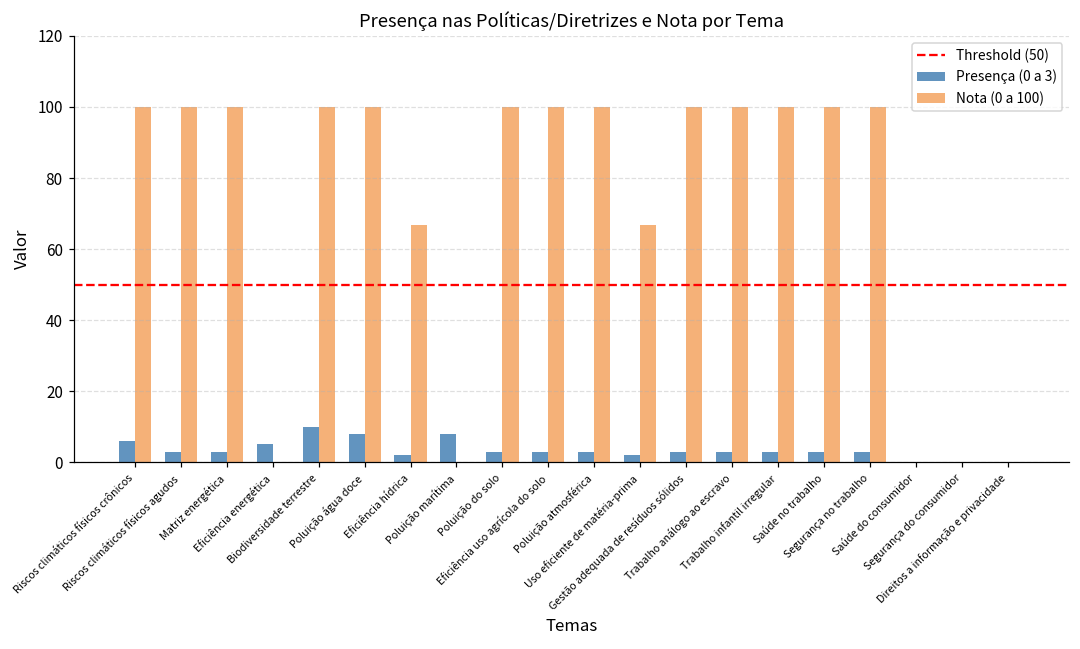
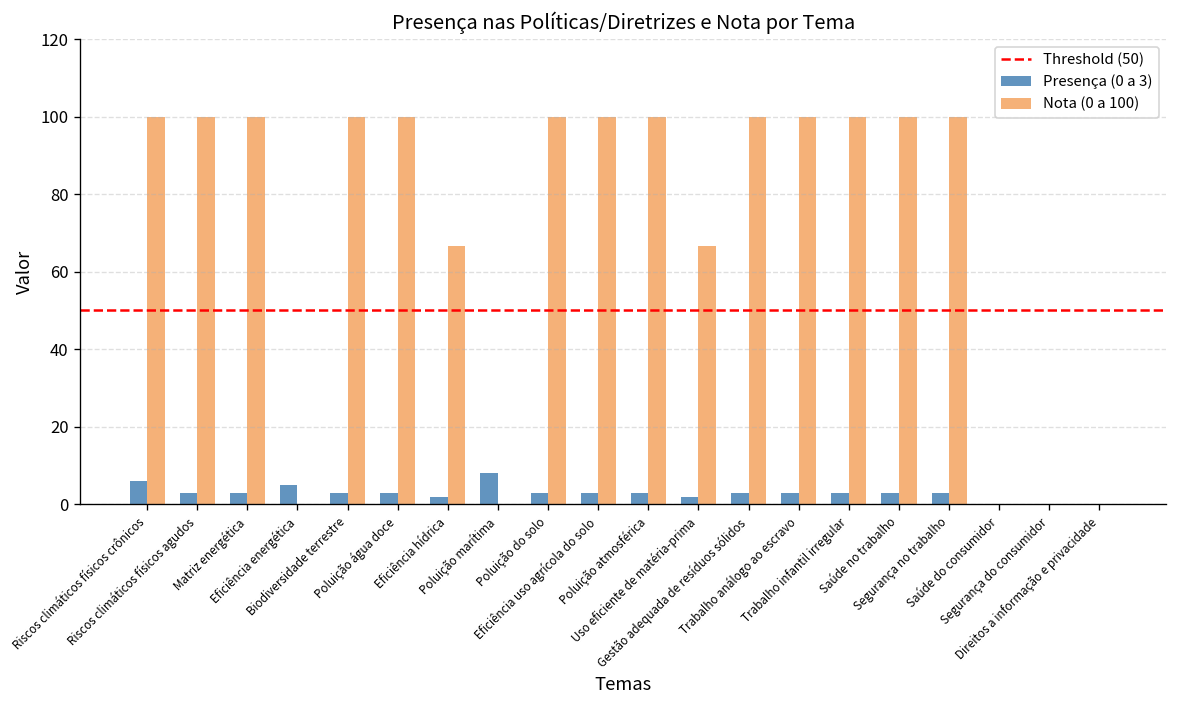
  {
    "Presença (0 a 3)": {
      "Riscos climáticos físicos crônicos": 6,
      "Riscos climáticos físicos agudos": 3,
      "Matriz energética": 3,
      "Eficiência energética": 5,
-     "Biodiversidade terrestre": 10,
-     "Poluição água doce": 8,
+     "Biodiversidade terrestre": 3,
+     "Poluição água doce": 3,
      "Eficiência hídrica": 2,
      "Poluição marítima": 8,
      "Poluição do solo": 3,
      "Eficiência uso agrícola do solo": 3,
      "Poluição atmosférica": 3,
      "Uso eficiente de matéria-prima": 2,
      "Gestão adequada de resíduos sólidos": 3,
      "Trabalho análogo ao escravo": 3,
      "Trabalho infantil irregular": 3,
      "Saúde no trabalho": 3,
      "Segurança no trabalho": 3,
      "Saúde do consumidor": 0,
      "Segurança do consumidor": 0,
      "Direitos a informação e privacidade": 0
    },
    "Nota (0 a 100)": {
      "Riscos climáticos físicos crônicos": 100,
      "Riscos climáticos físicos agudos": 100,
      "Matriz energética": 100,
      "Eficiência energética": 0,
      "Biodiversidade terrestre": 100,
      "Poluição água doce": 100,
      "Eficiência hídrica": 67,
      "Poluição marítima": 0,
      "Poluição do solo": 100,
      "Eficiência uso agrícola do solo": 100,
      "Poluição atmosférica": 100,
      "Uso eficiente de matéria-prima": 67,
      "Gestão adequada de resíduos sólidos": 100,
      "Trabalho análogo ao escravo": 100,
      "Trabalho infantil irregular": 100,
      "Saúde no trabalho": 100,
      "Segurança no trabalho": 100,
      "Saúde do consumidor": 0,
      "Segurança do consumidor": 0,
      "Direitos a informação e privacidade": 0
    }
  }
